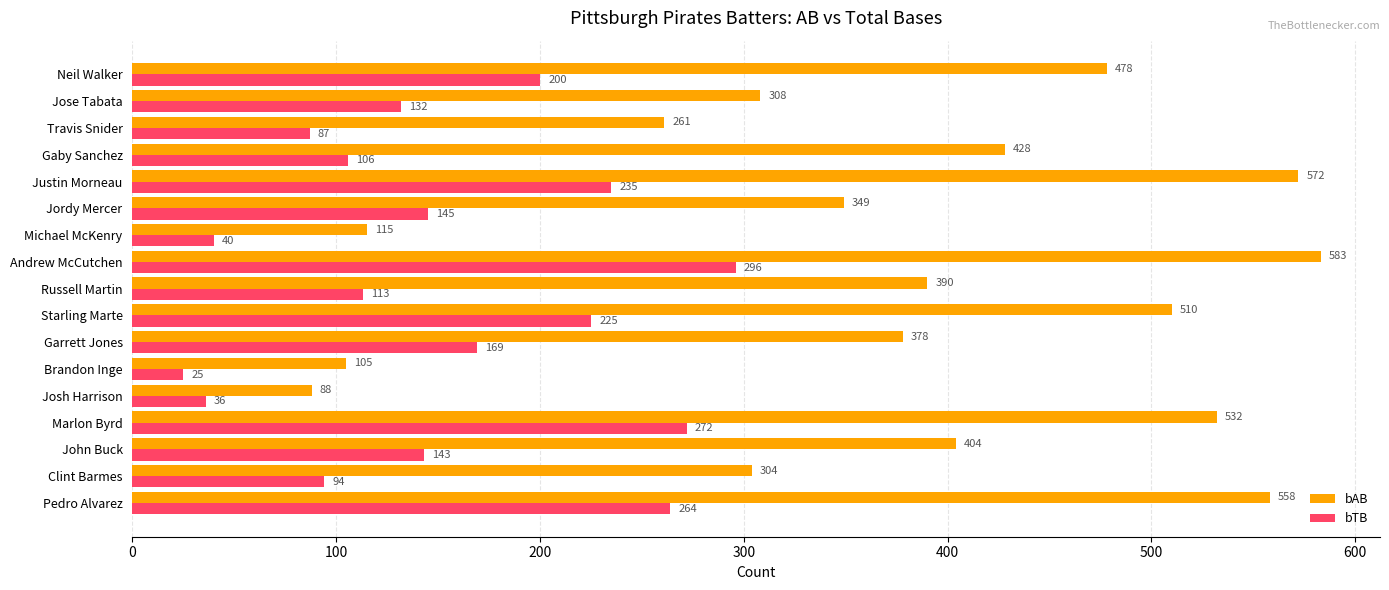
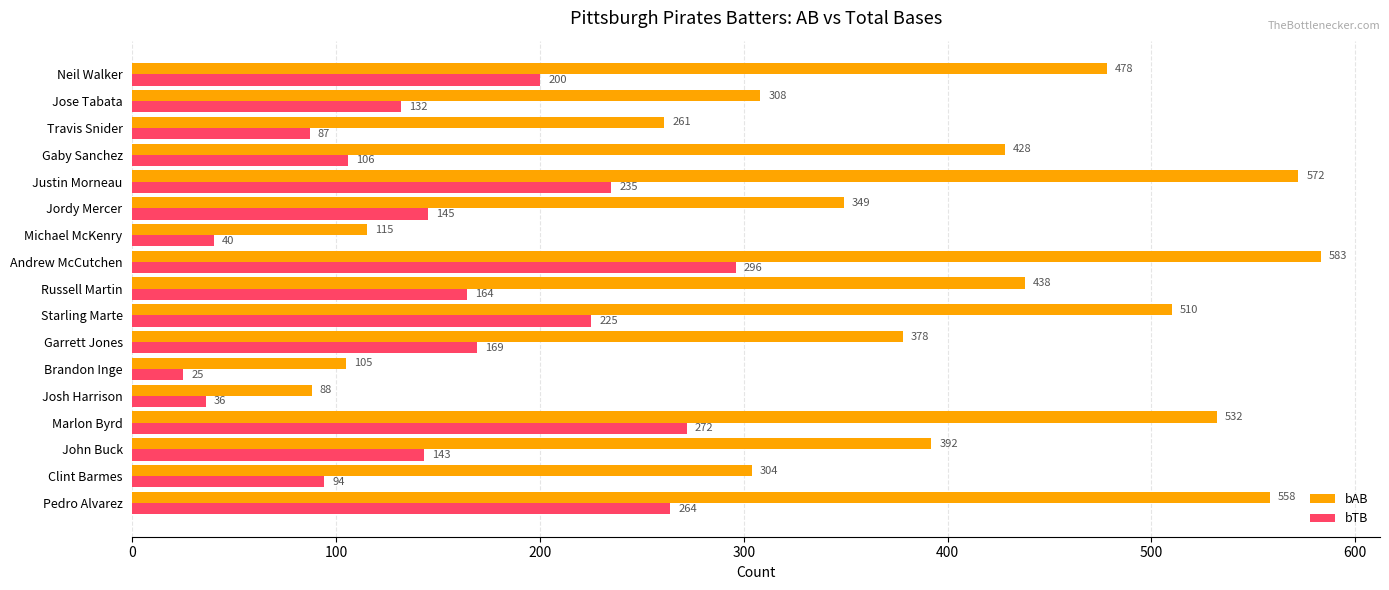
  {
    "bAB": {
      "Neil Walker": 478,
      "Jose Tabata": 308,
      "Travis Snider": 261,
      "Gaby Sanchez": 428,
      "Justin Morneau": 572,
      "Jordy Mercer": 349,
      "Michael McKenry": 115,
      "Andrew McCutchen": 583,
-     "Russell Martin": 390,
+     "Russell Martin": 438,
      "Starling Marte": 510,
      "Garrett Jones": 378,
      "Brandon Inge": 105,
      "Josh Harrison": 88,
      "Marlon Byrd": 532,
-     "John Buck": 404,
+     "John Buck": 392,
      "Clint Barmes": 304,
      "Pedro Alvarez": 558
    },
    "bTB": {
      "Neil Walker": 200,
      "Jose Tabata": 132,
      "Travis Snider": 87,
      "Gaby Sanchez": 106,
      "Justin Morneau": 235,
      "Jordy Mercer": 145,
      "Michael McKenry": 40,
      "Andrew McCutchen": 296,
-     "Russell Martin": 113,
+     "Russell Martin": 164,
      "Starling Marte": 225,
      "Garrett Jones": 169,
      "Brandon Inge": 25,
      "Josh Harrison": 36,
      "Marlon Byrd": 272,
      "John Buck": 143,
      "Clint Barmes": 94,
      "Pedro Alvarez": 264
    }
  }
